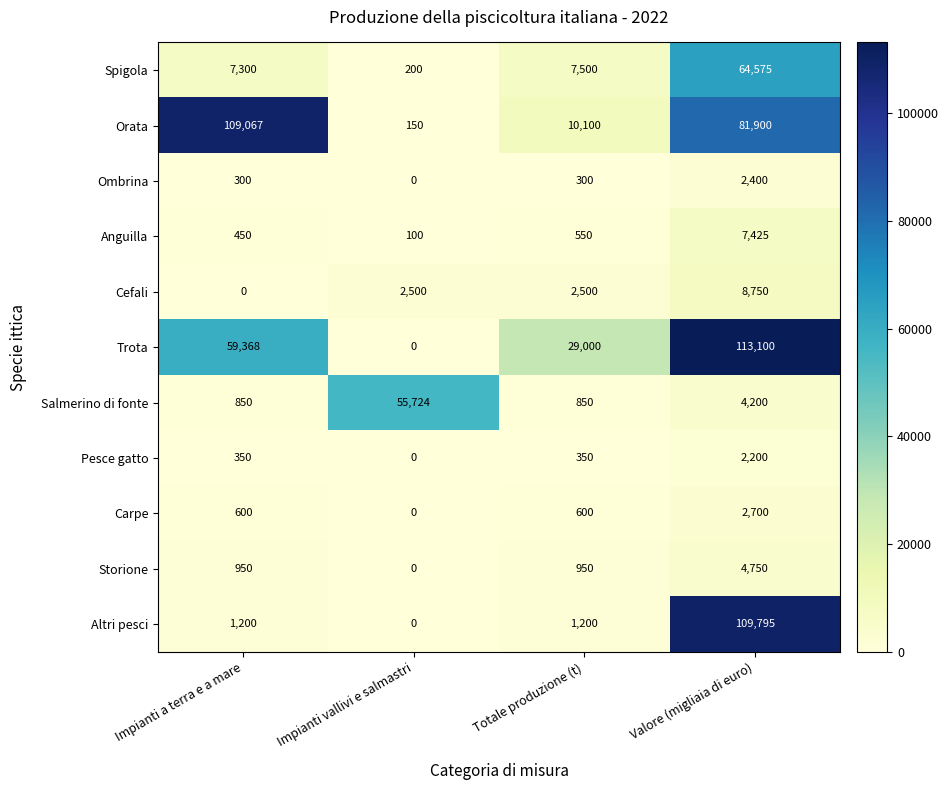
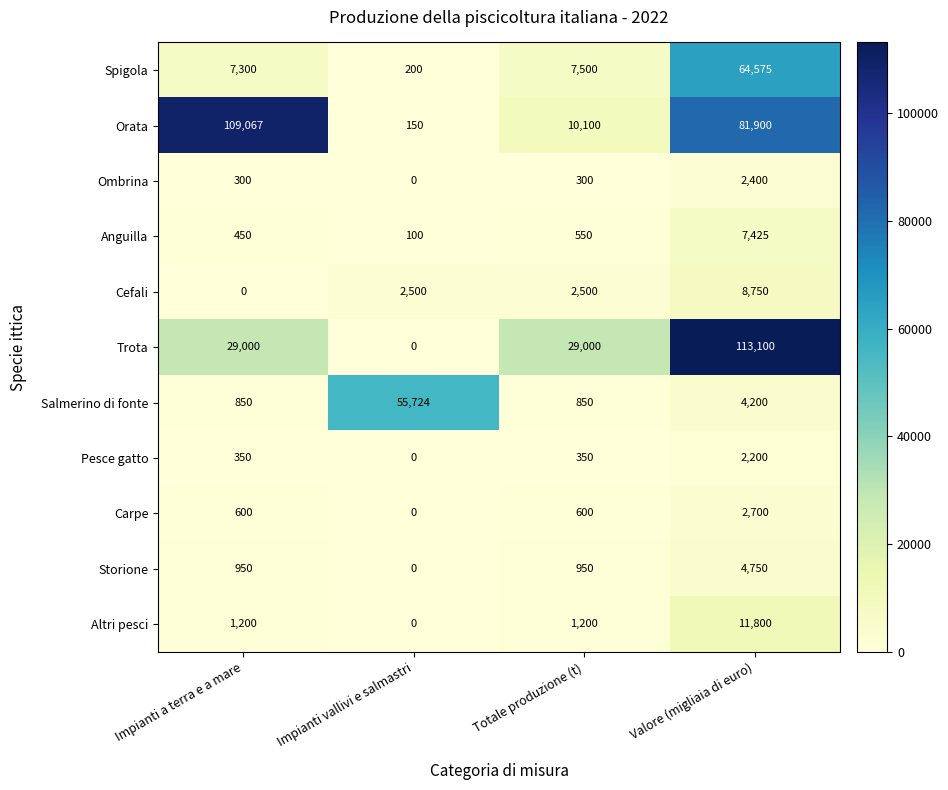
  {
    "Spigola": {
      "Impianti a terra e a mare": "7,300",
      "Impianti vallivi e salmastri": "200",
      "Totale produzione (t)": "7,500",
      "Valore (migliaia di euro)": "64,575"
    },
    "Orata": {
      "Impianti a terra e a mare": "109,067",
      "Impianti vallivi e salmastri": "150",
      "Totale produzione (t)": "10,100",
      "Valore (migliaia di euro)": "81,900"
    },
    "Ombrina": {
      "Impianti a terra e a mare": "300",
      "Impianti vallivi e salmastri": "0",
      "Totale produzione (t)": "300",
      "Valore (migliaia di euro)": "2,400"
    },
    "Anguilla": {
      "Impianti a terra e a mare": "450",
      "Impianti vallivi e salmastri": "100",
      "Totale produzione (t)": "550",
      "Valore (migliaia di euro)": "7,425"
    },
    "Cefali": {
      "Impianti a terra e a mare": "0",
      "Impianti vallivi e salmastri": "2,500",
      "Totale produzione (t)": "2,500",
      "Valore (migliaia di euro)": "8,750"
    },
    "Trota": {
-     "Impianti a terra e a mare": "59,368",
+     "Impianti a terra e a mare": "29,000",
      "Impianti vallivi e salmastri": "0",
      "Totale produzione (t)": "29,000",
      "Valore (migliaia di euro)": "113,100"
    },
    "Salmerino di fonte": {
      "Impianti a terra e a mare": "850",
      "Impianti vallivi e salmastri": "55,724",
      "Totale produzione (t)": "850",
      "Valore (migliaia di euro)": "4,200"
    },
    "Pesce gatto": {
      "Impianti a terra e a mare": "350",
      "Impianti vallivi e salmastri": "0",
      "Totale produzione (t)": "350",
      "Valore (migliaia di euro)": "2,200"
    },
    "Carpe": {
      "Impianti a terra e a mare": "600",
      "Impianti vallivi e salmastri": "0",
      "Totale produzione (t)": "600",
      "Valore (migliaia di euro)": "2,700"
    },
    "Storione": {
      "Impianti a terra e a mare": "950",
      "Impianti vallivi e salmastri": "0",
      "Totale produzione (t)": "950",
      "Valore (migliaia di euro)": "4,750"
    },
    "Altri pesci": {
      "Impianti a terra e a mare": "1,200",
      "Impianti vallivi e salmastri": "0",
      "Totale produzione (t)": "1,200",
-     "Valore (migliaia di euro)": "109,795"
+     "Valore (migliaia di euro)": "11,800"
    }
  }
